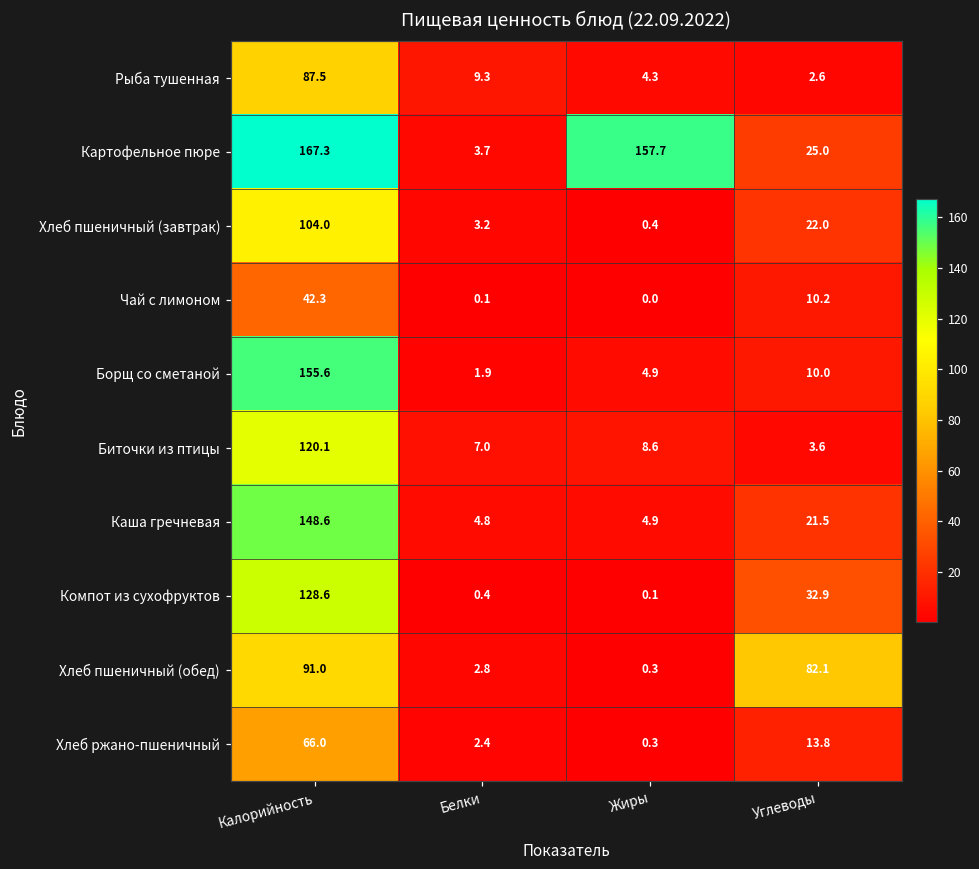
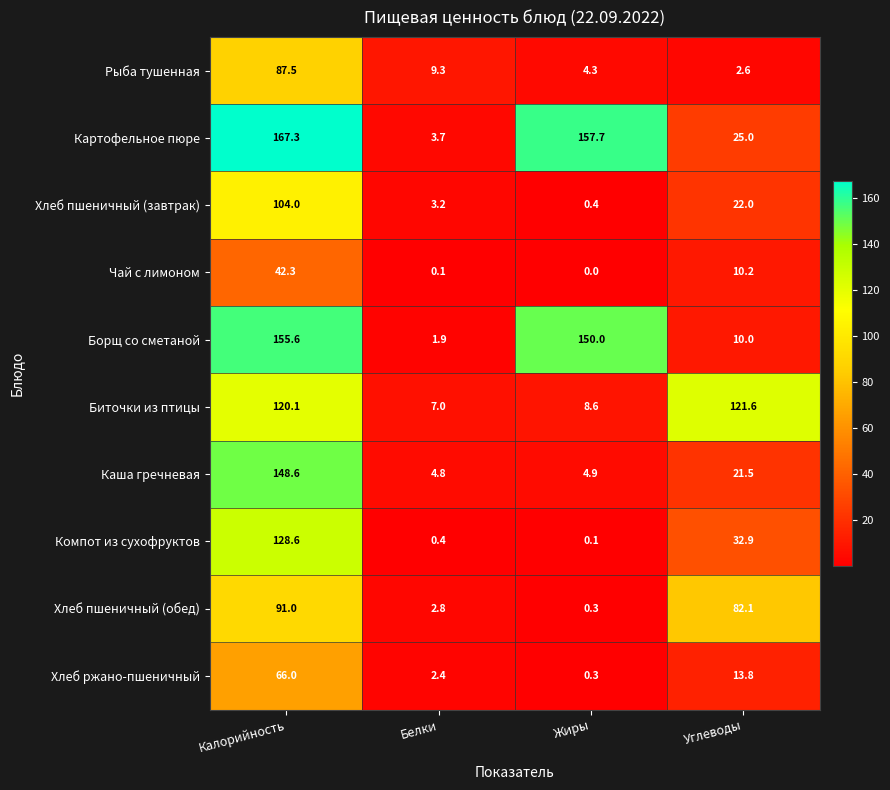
  {
    "Рыба тушенная": {
      "Калорийность": 87.5,
      "Белки": 9.3,
      "Жиры": 4.3,
      "Углеводы": 2.6
    },
    "Картофельное пюре": {
      "Калорийность": 167.3,
      "Белки": 3.7,
      "Жиры": 157.7,
      "Углеводы": 25.0
    },
    "Хлеб пшеничный (завтрак)": {
      "Калорийность": 104.0,
      "Белки": 3.2,
      "Жиры": 0.4,
      "Углеводы": 22.0
    },
    "Чай с лимоном": {
      "Калорийность": 42.3,
      "Белки": 0.1,
      "Жиры": 0.0,
      "Углеводы": 10.2
    },
    "Борщ со сметаной": {
      "Калорийность": 155.6,
      "Белки": 1.9,
-     "Жиры": 4.9,
+     "Жиры": 150.0,
      "Углеводы": 10.0
    },
    "Биточки из птицы": {
      "Калорийность": 120.1,
      "Белки": 7.0,
      "Жиры": 8.6,
-     "Углеводы": 3.6
+     "Углеводы": 121.6
    },
    "Каша гречневая": {
      "Калорийность": 148.6,
      "Белки": 4.8,
      "Жиры": 4.9,
      "Углеводы": 21.5
    },
    "Компот из сухофруктов": {
      "Калорийность": 128.6,
      "Белки": 0.4,
      "Жиры": 0.1,
      "Углеводы": 32.9
    },
    "Хлеб пшеничный (обед)": {
      "Калорийность": 91.0,
      "Белки": 2.8,
      "Жиры": 0.3,
      "Углеводы": 82.1
    },
    "Хлеб ржано-пшеничный": {
      "Калорийность": 66.0,
      "Белки": 2.4,
      "Жиры": 0.3,
      "Углеводы": 13.8
    }
  }
